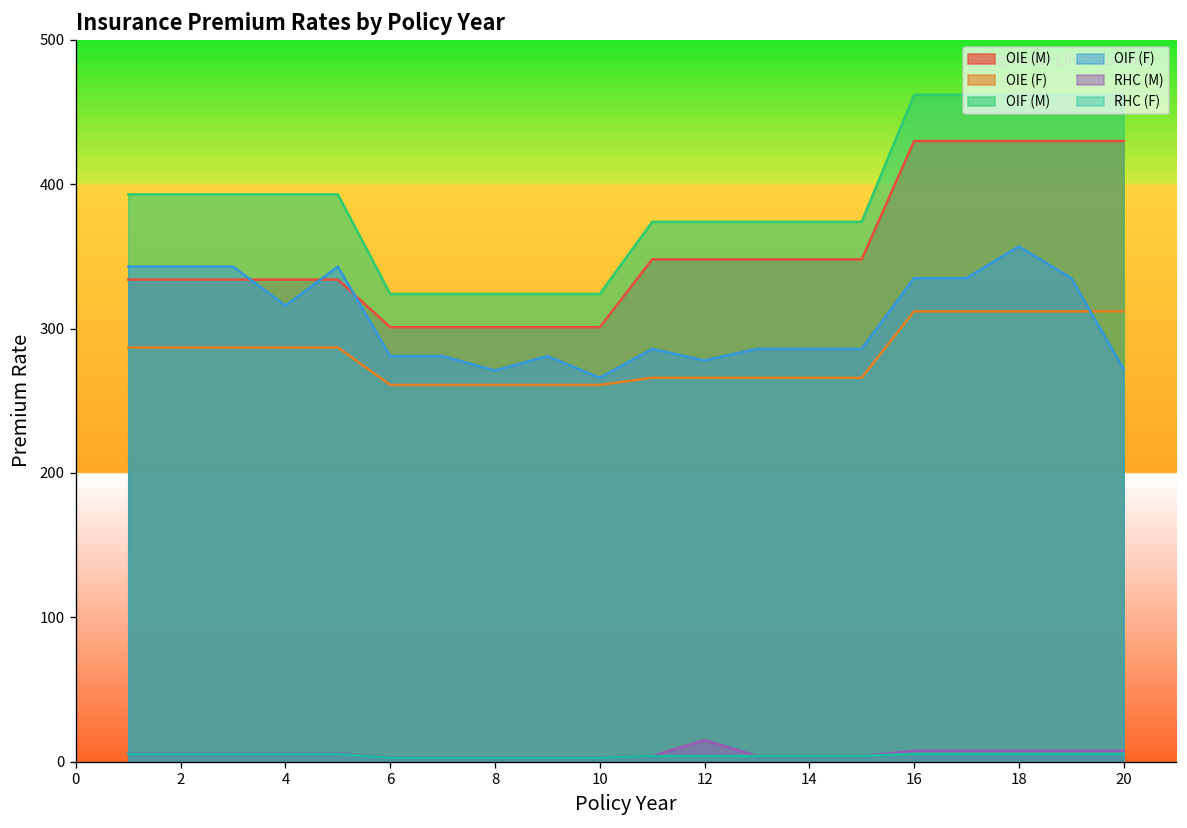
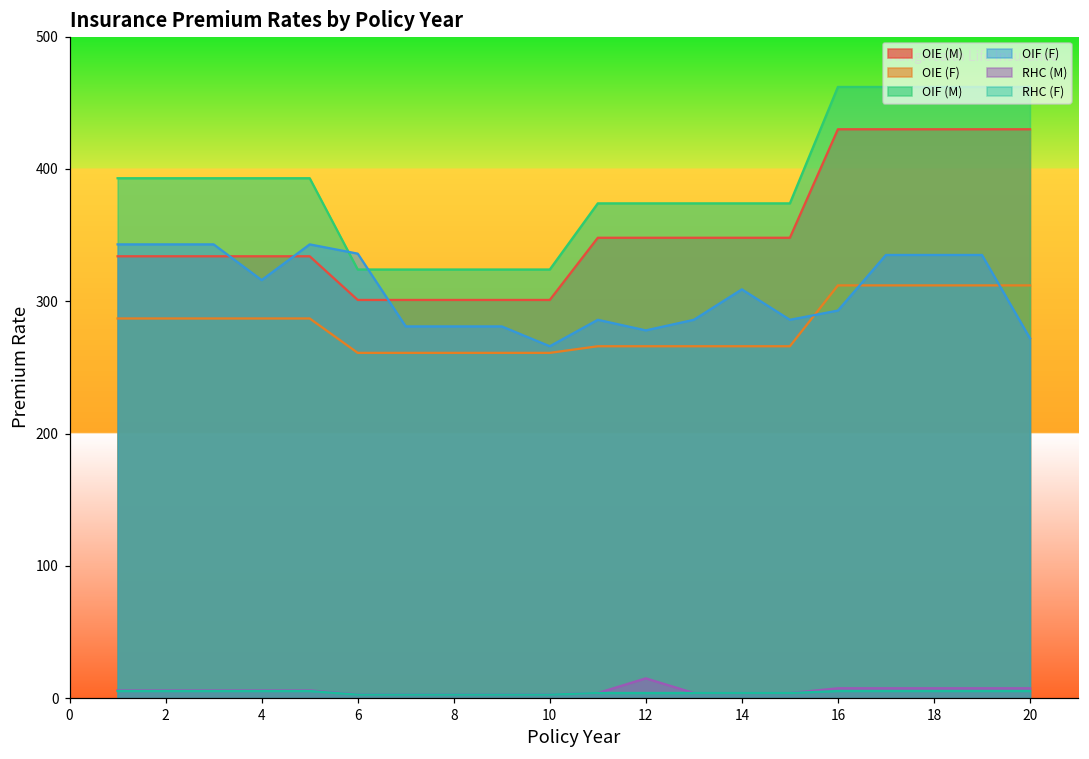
  {
    "OIF (F)": {
      "2": 343,
      "4": 316,
-     "6": 281,
-     "8": 271,
+     "6": 336,
+     "8": 281,
      "10": 266,
      "12": 278,
-     "14": 286,
-     "16": 335,
-     "18": 357,
+     "14": 309,
+     "16": 293,
+     "18": 335,
      "20": 272
    },
    "RHC (M)": {
      "12": 15
    }
  }
